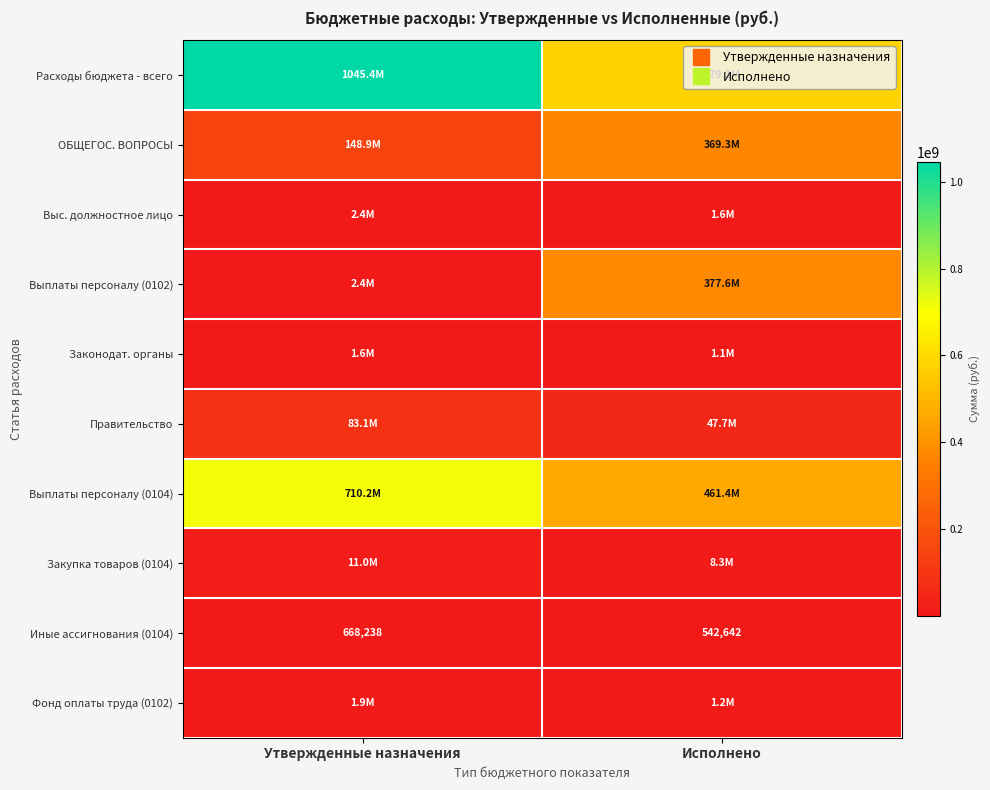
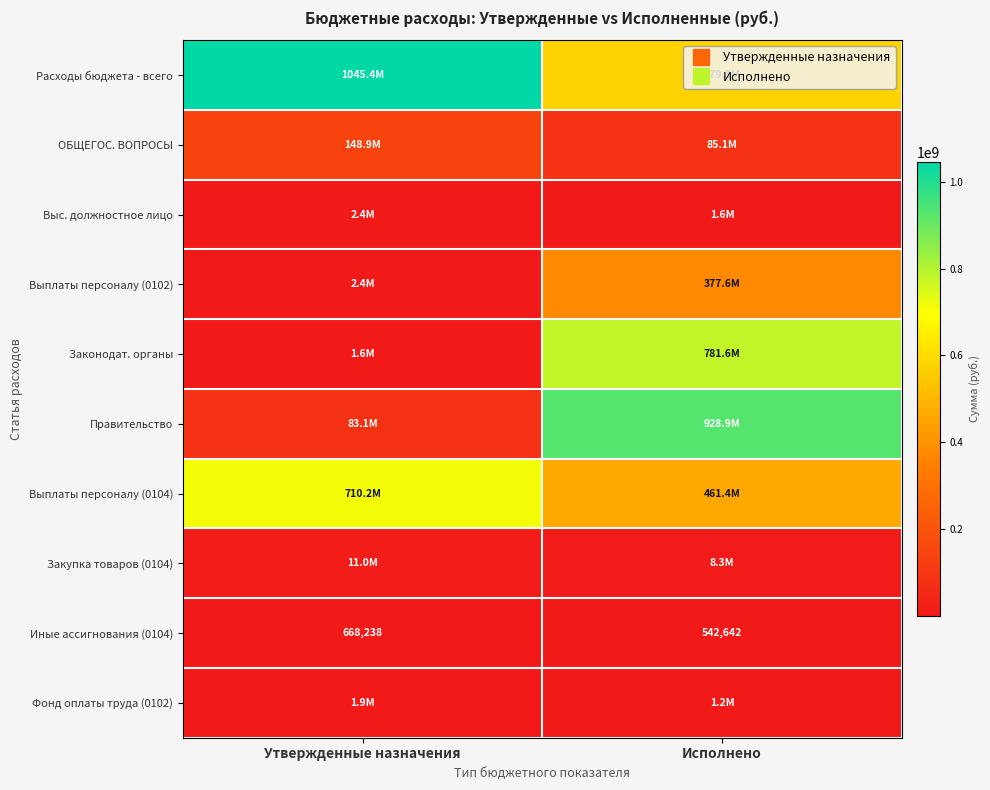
  {
    "Расходы бюджета - всего": {
      "Утвержденные назначения": "1045.4M"
    },
    "ОБЩЕГОС. ВОПРОСЫ": {
      "Утвержденные назначения": "148.9M",
-     "Исполнено": "369.3M"
+     "Исполнено": "85.1M"
    },
    "Выс. должностное лицо": {
      "Утвержденные назначения": "2.4M",
      "Исполнено": "1.6M"
    },
    "Выплаты персоналу (0102)": {
      "Утвержденные назначения": "2.4M",
      "Исполнено": "377.6M"
    },
    "Законодат. органы": {
      "Утвержденные назначения": "1.6M",
-     "Исполнено": "1.1M"
+     "Исполнено": "781.6M"
    },
    "Правительство": {
      "Утвержденные назначения": "83.1M",
-     "Исполнено": "47.7M"
+     "Исполнено": "928.9M"
    },
    "Выплаты персоналу (0104)": {
      "Утвержденные назначения": "710.2M",
      "Исполнено": "461.4M"
    },
    "Закупка товаров (0104)": {
      "Утвержденные назначения": "11.0M",
      "Исполнено": "8.3M"
    },
    "Иные ассигнования (0104)": {
      "Утвержденные назначения": "668,238",
      "Исполнено": "542,642"
    },
    "Фонд оплаты труда (0102)": {
      "Утвержденные назначения": "1.9M",
      "Исполнено": "1.2M"
    }
  }
